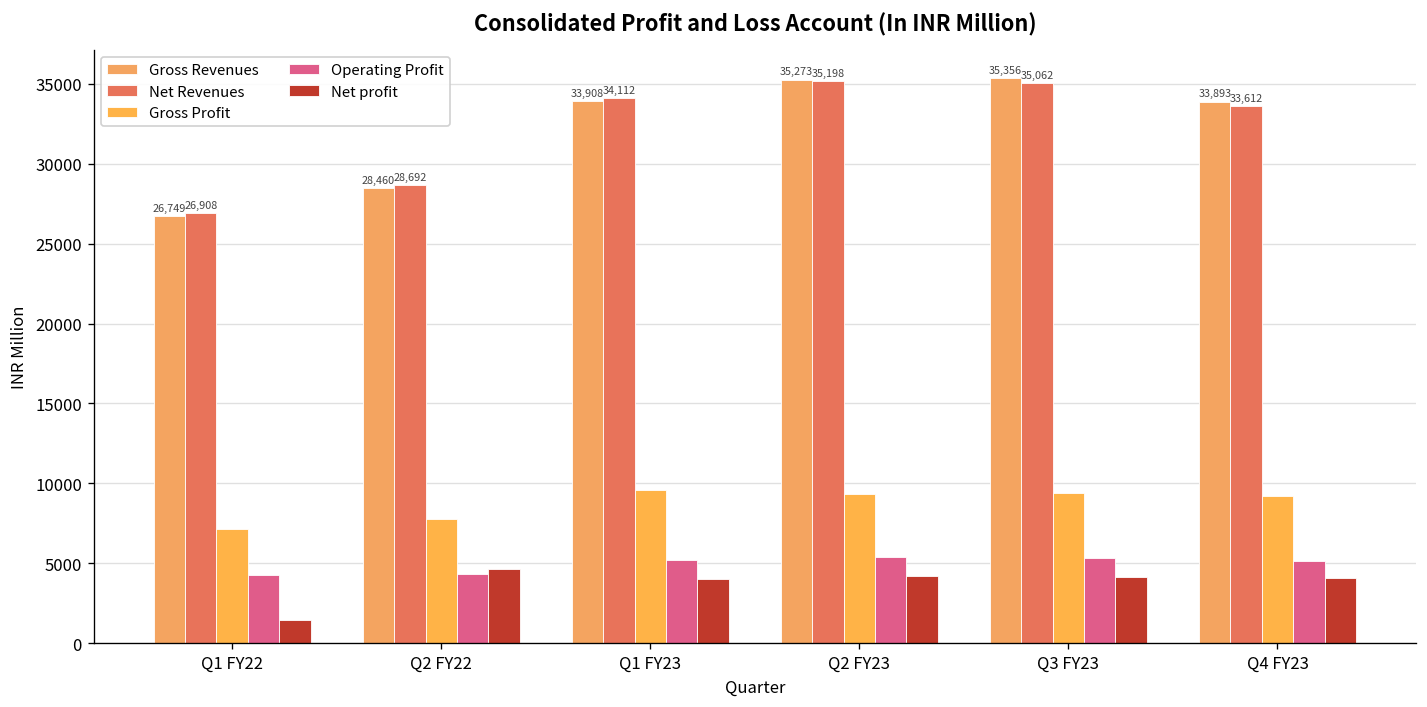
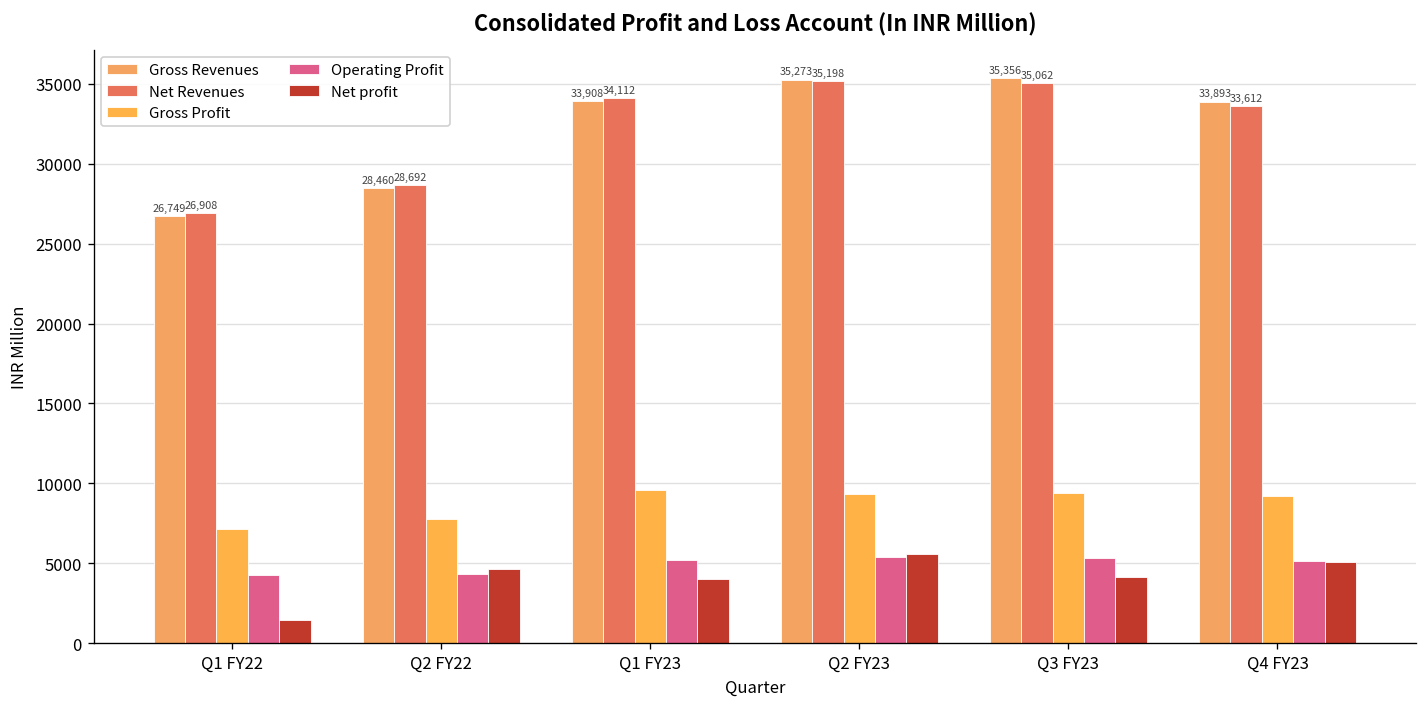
  {
    "Net profit": {
      "Q1 FY22": 1400,
      "Q2 FY22": 4600,
      "Q1 FY23": 4000,
-     "Q2 FY23": 4200,
+     "Q2 FY23": 5500,
      "Q3 FY23": 4100,
-     "Q4 FY23": 4100
+     "Q4 FY23": 5100
    }
  }
